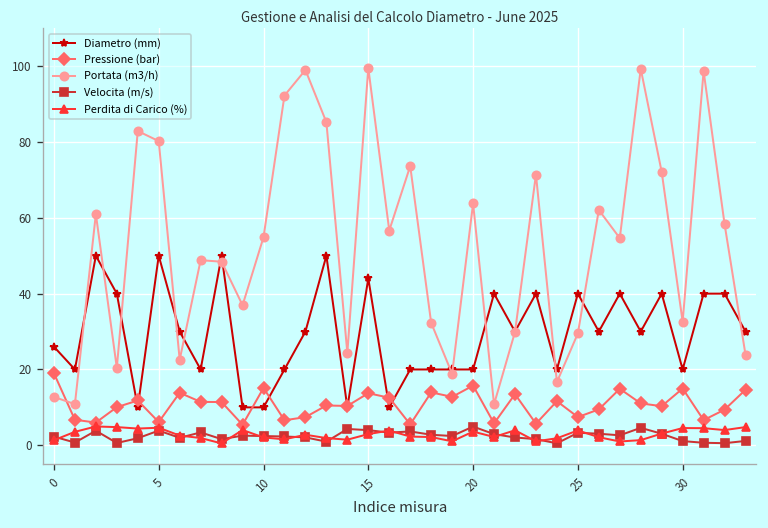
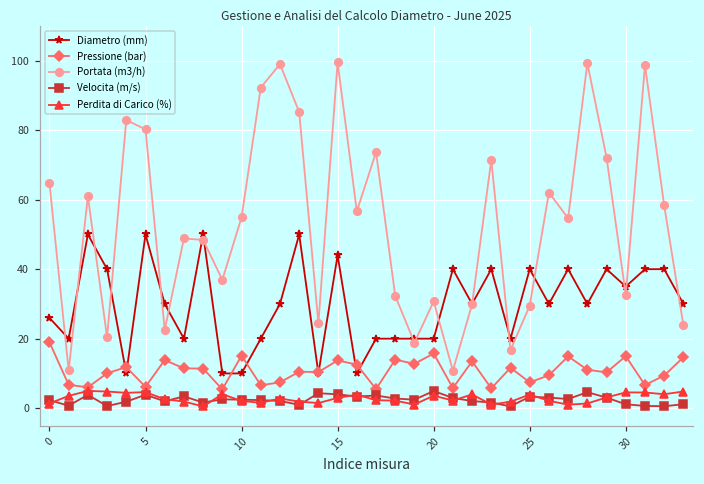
  {
    "Diametro (mm)": {
      "0": 26,
      "5": 50,
      "10": 10,
      "15": 44,
      "20": 20,
      "25": 40,
-     "30": 20
+     "30": 35
    },
    "Pressione (bar)": {
      "0": 19,
      "5": 6,
      "10": 15,
      "15": 14,
      "20": 16,
      "25": 7,
      "30": 15
    },
    "Portata (m3/h)": {
-     "0": 13,
+     "0": 65,
      "5": 80,
      "10": 55,
      "15": 100,
-     "20": 64,
+     "20": 31,
      "25": 30,
      "30": 33
    }
  }
